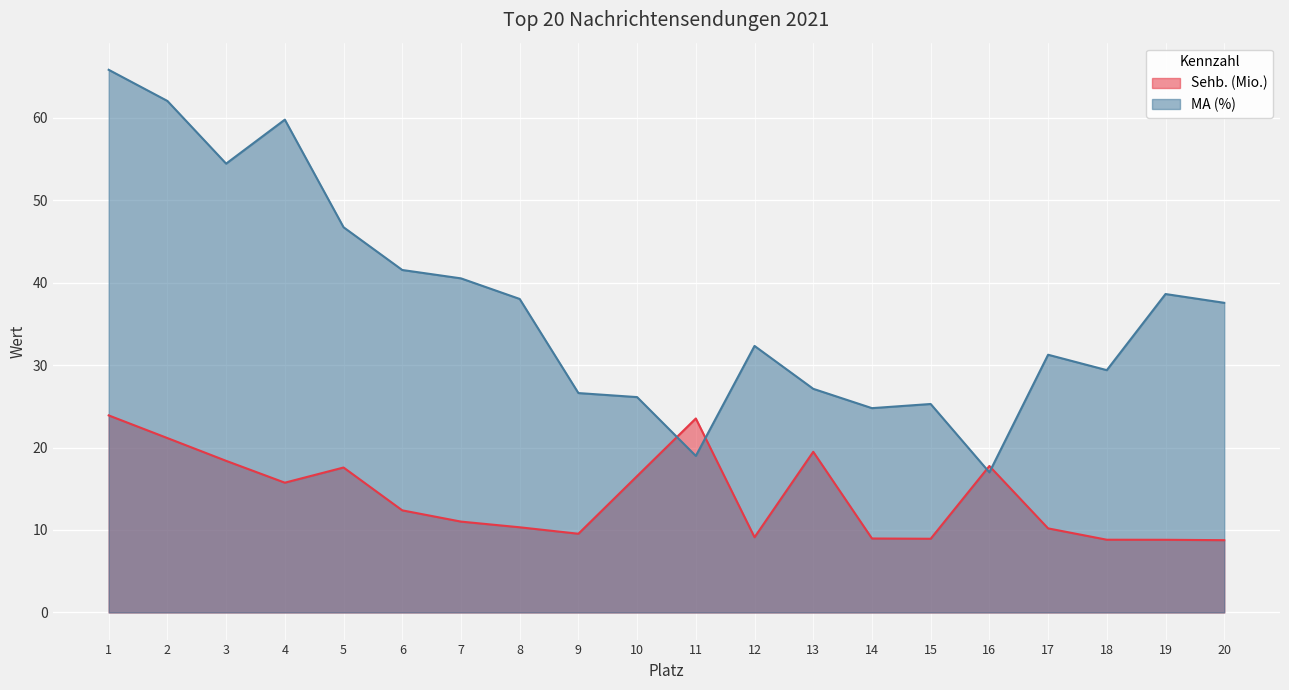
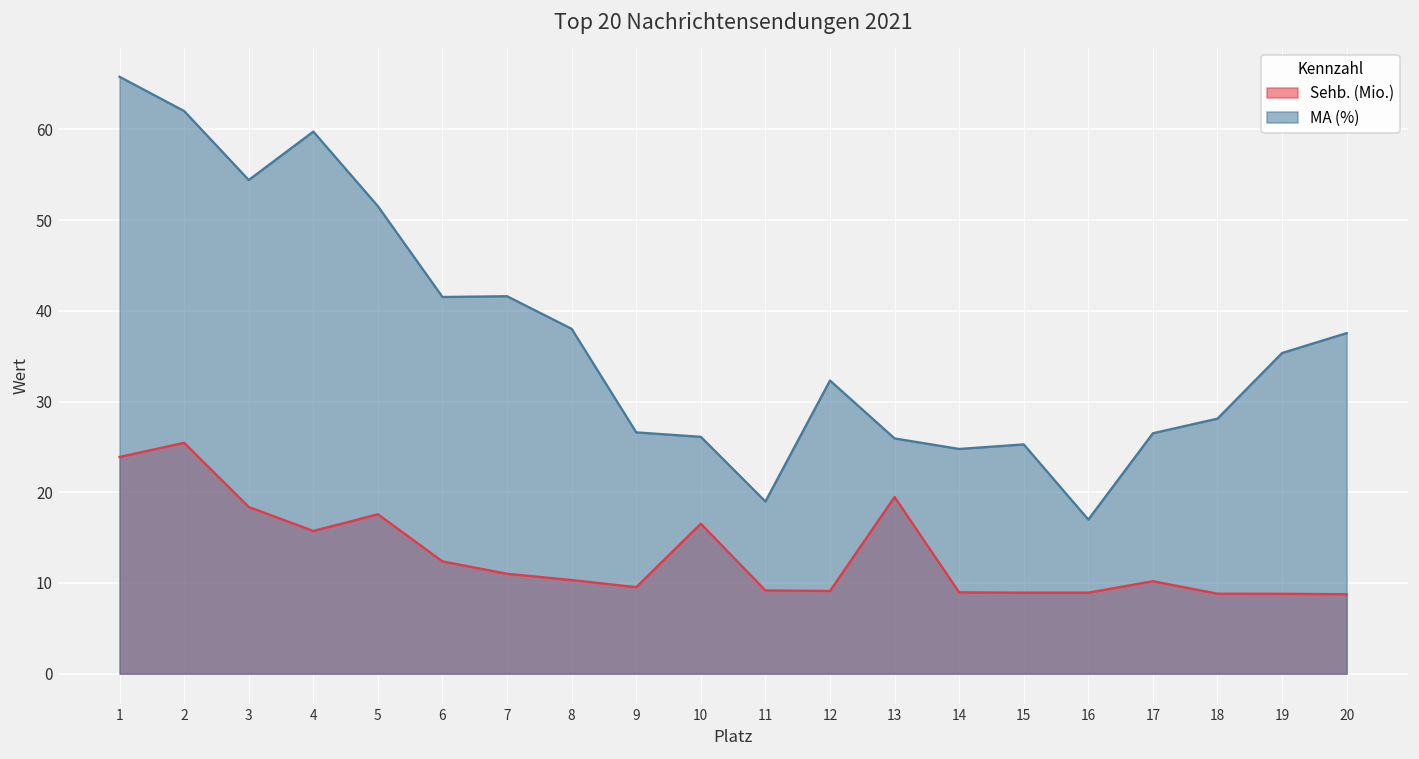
  {
    "Sehb. (Mio.)": {
      "1": 24,
-     "2": 21,
+     "2": 25,
      "3": 18,
      "4": 16,
      "5": 18,
      "6": 12,
      "7": 11,
      "8": 10,
      "9": 10,
      "10": 17,
-     "11": 24,
+     "11": 9,
      "12": 9,
      "13": 19,
      "14": 9,
      "15": 9,
-     "16": 18,
+     "16": 9,
      "17": 10,
      "18": 9,
      "19": 9,
      "20": 9
    },
    "MA (%)": {
      "1": 66,
      "2": 62,
      "3": 54,
      "4": 60,
-     "5": 47,
+     "5": 52,
      "6": 42,
-     "7": 41,
+     "7": 42,
      "8": 38,
      "9": 27,
      "10": 26,
      "11": 19,
      "12": 32,
-     "13": 27,
+     "13": 26,
      "14": 25,
      "15": 25,
      "16": 17,
-     "17": 31,
-     "18": 29,
-     "19": 39,
+     "17": 27,
+     "18": 28,
+     "19": 35,
      "20": 38
    }
  }
